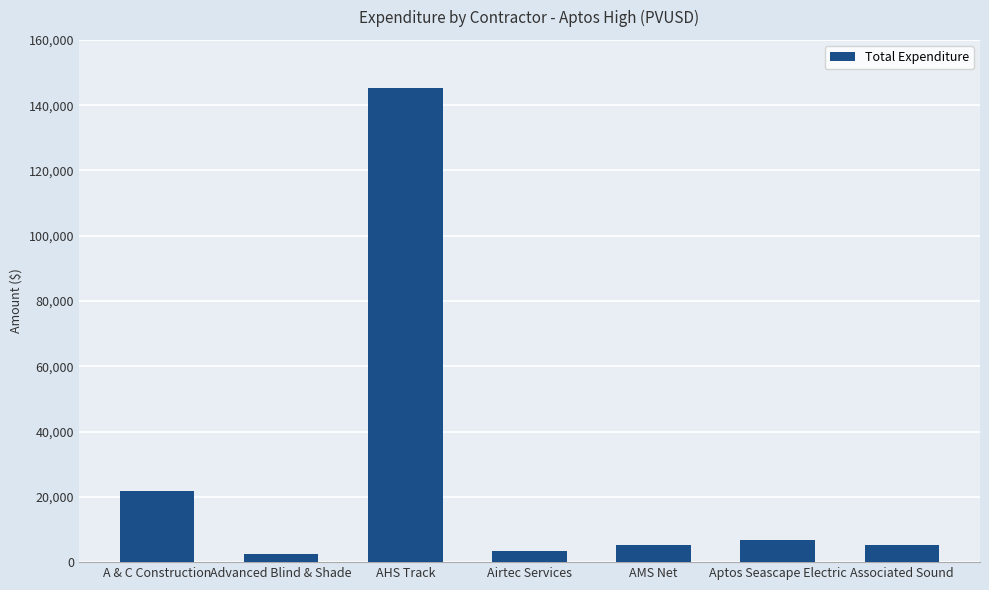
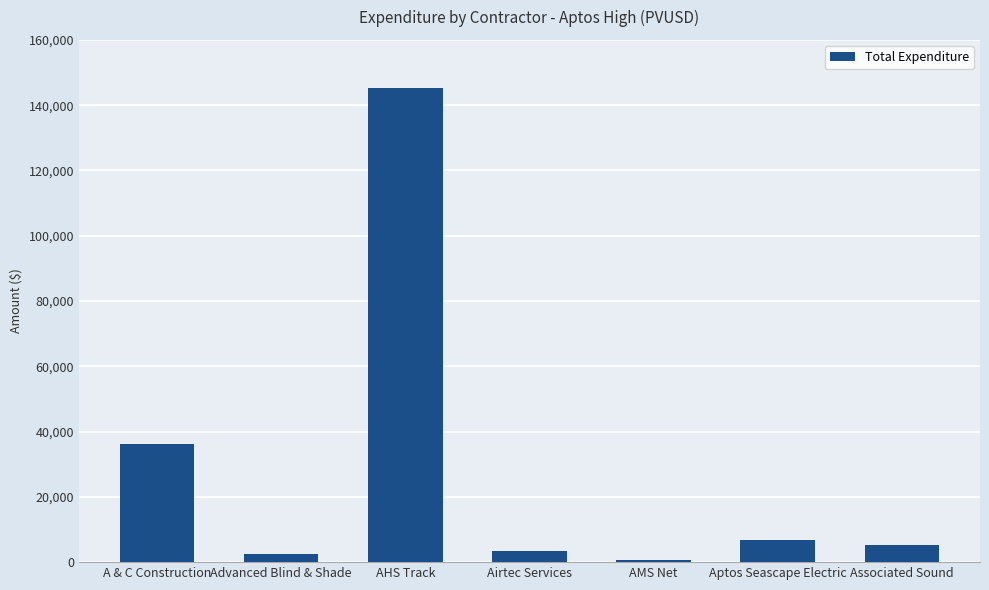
  {
-   "A & C Construction": "22,000",
+   "A & C Construction": "36,000",
    "Advanced Blind & Shade": "2,000",
    "AHS Track": "145,000",
    "Airtec Services": "3,000",
-   "AMS Net": "5,000",
+   "AMS Net": "1,000",
    "Aptos Seascape Electric": "7,000",
    "Associated Sound": "5,000"
  }
